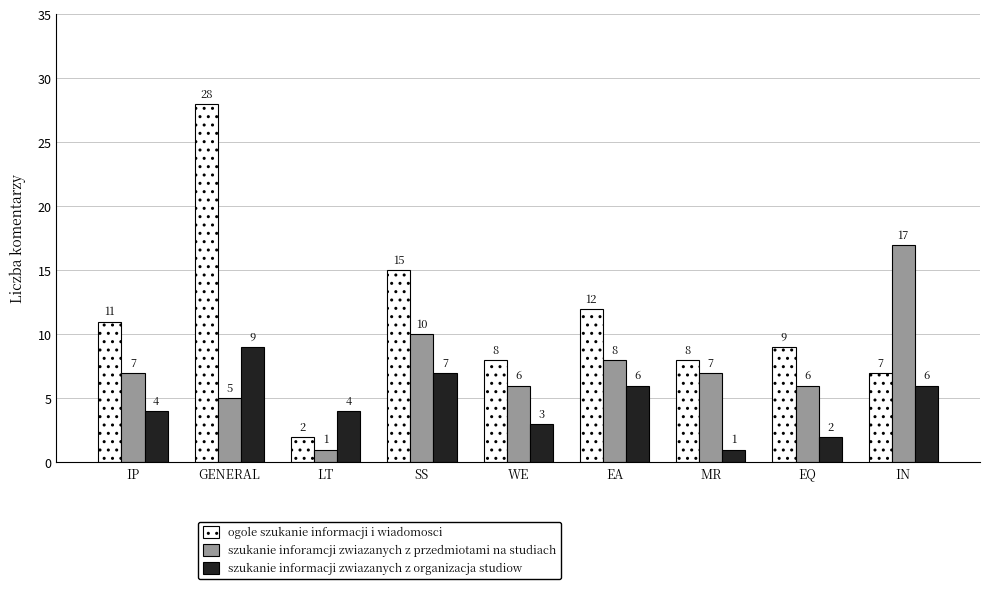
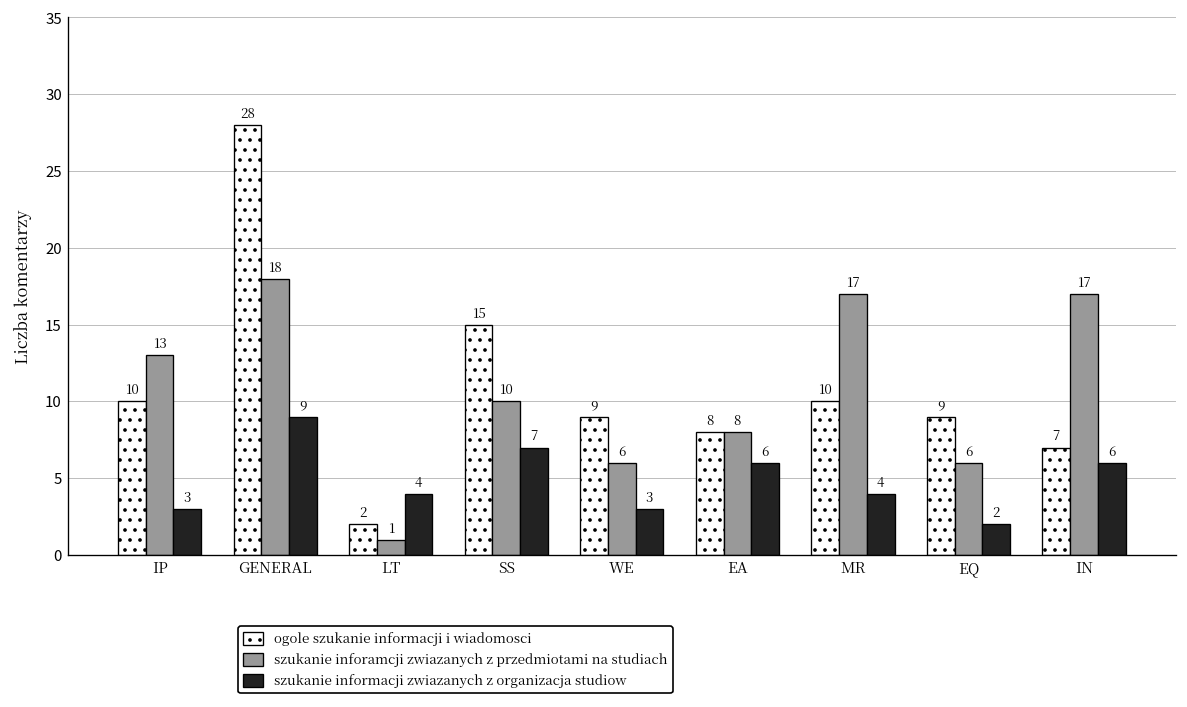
  {
    "ogole szukanie informacji i wiadomosci": {
-     "IP": 11,
+     "IP": 10,
      "GENERAL": 28,
      "LT": 2,
      "SS": 15,
-     "WE": 8,
-     "EA": 12,
-     "MR": 8,
+     "WE": 9,
+     "EA": 8,
+     "MR": 10,
      "EQ": 9,
      "IN": 7
    },
    "szukanie inforamcji zwiazanych z przedmiotami na studiach": {
-     "IP": 7,
-     "GENERAL": 5,
+     "IP": 13,
+     "GENERAL": 18,
      "LT": 1,
      "SS": 10,
      "WE": 6,
      "EA": 8,
-     "MR": 7,
+     "MR": 17,
      "EQ": 6,
      "IN": 17
    },
    "szukanie informacji zwiazanych z organizacja studiow": {
-     "IP": 4,
+     "IP": 3,
      "GENERAL": 9,
      "LT": 4,
      "SS": 7,
      "WE": 3,
      "EA": 6,
-     "MR": 1,
+     "MR": 4,
      "EQ": 2,
      "IN": 6
    }
  }
